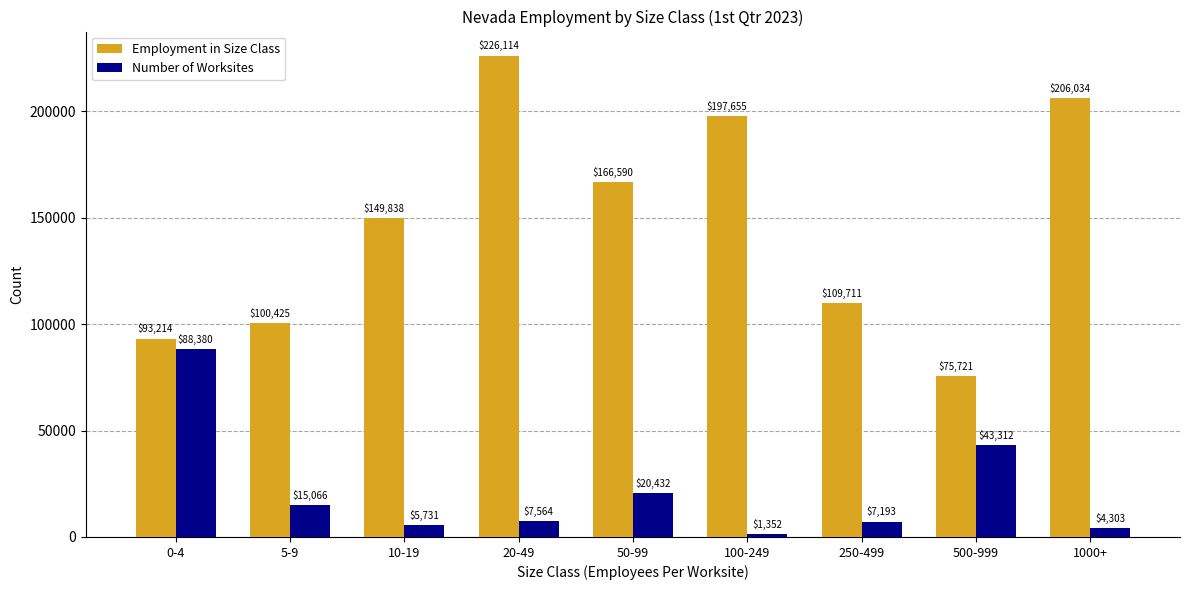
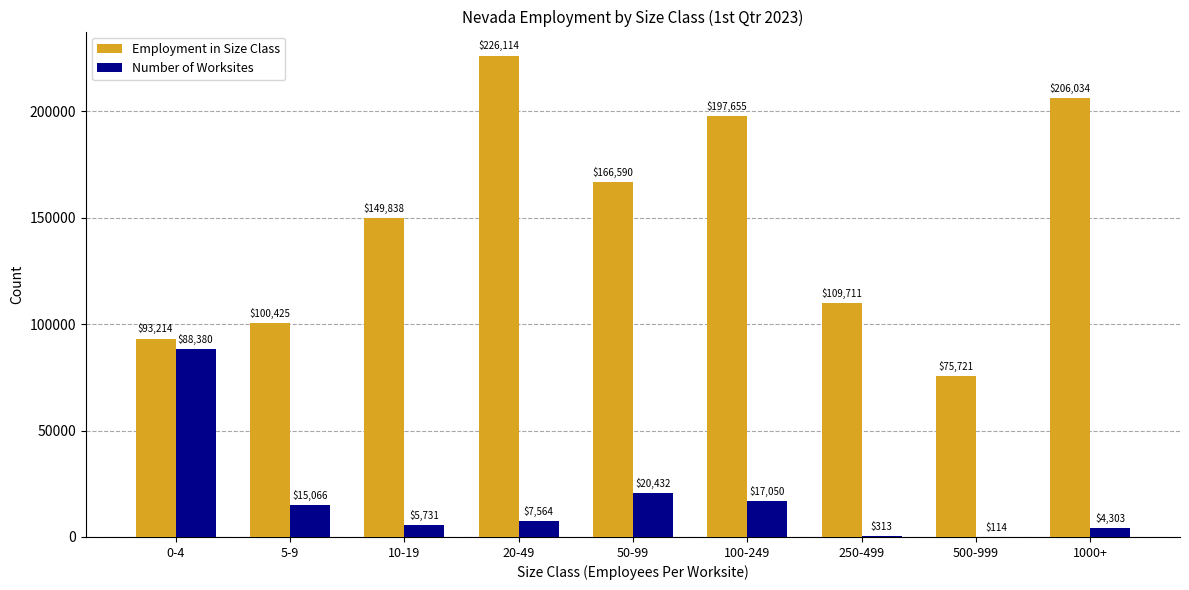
  {
    "Employment in Size Class": {
      "0-4": "$93,214",
      "5-9": "$100,425",
      "10-19": "$149,838",
      "20-49": "$226,114",
      "50-99": "$166,590",
      "100-249": "$197,655",
      "250-499": "$109,711",
      "500-999": "$75,721",
      "1000+": "$206,034"
    },
    "Number of Worksites": {
      "0-4": "$88,380",
      "5-9": "$15,066",
      "10-19": "$5,731",
      "20-49": "$7,564",
      "50-99": "$20,432",
-     "100-249": "$1,352",
-     "250-499": "$7,193",
-     "500-999": "$43,312",
+     "100-249": "$17,050",
+     "250-499": "$313",
+     "500-999": "$114",
      "1000+": "$4,303"
    }
  }
